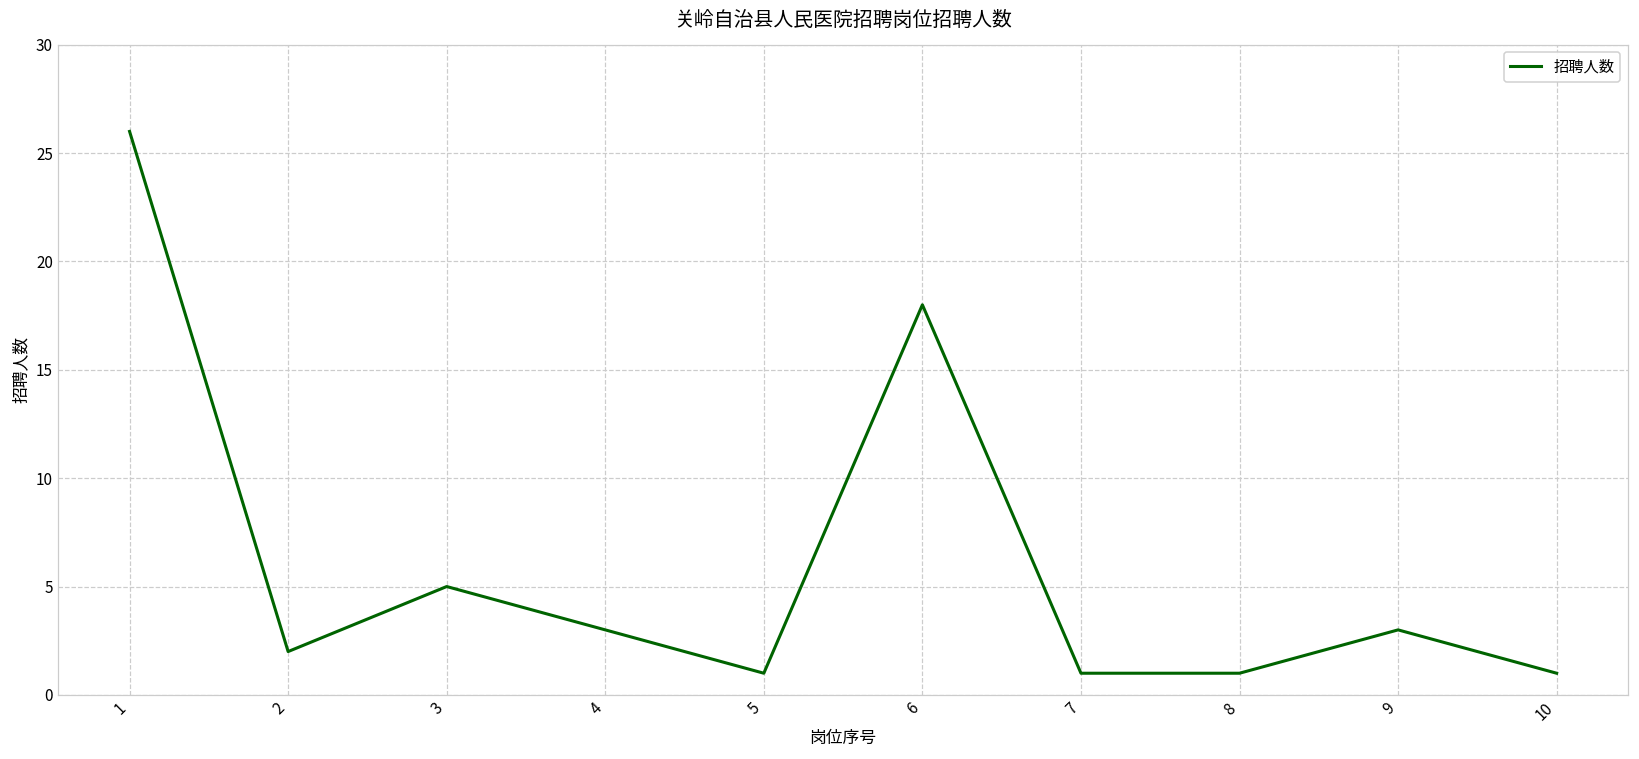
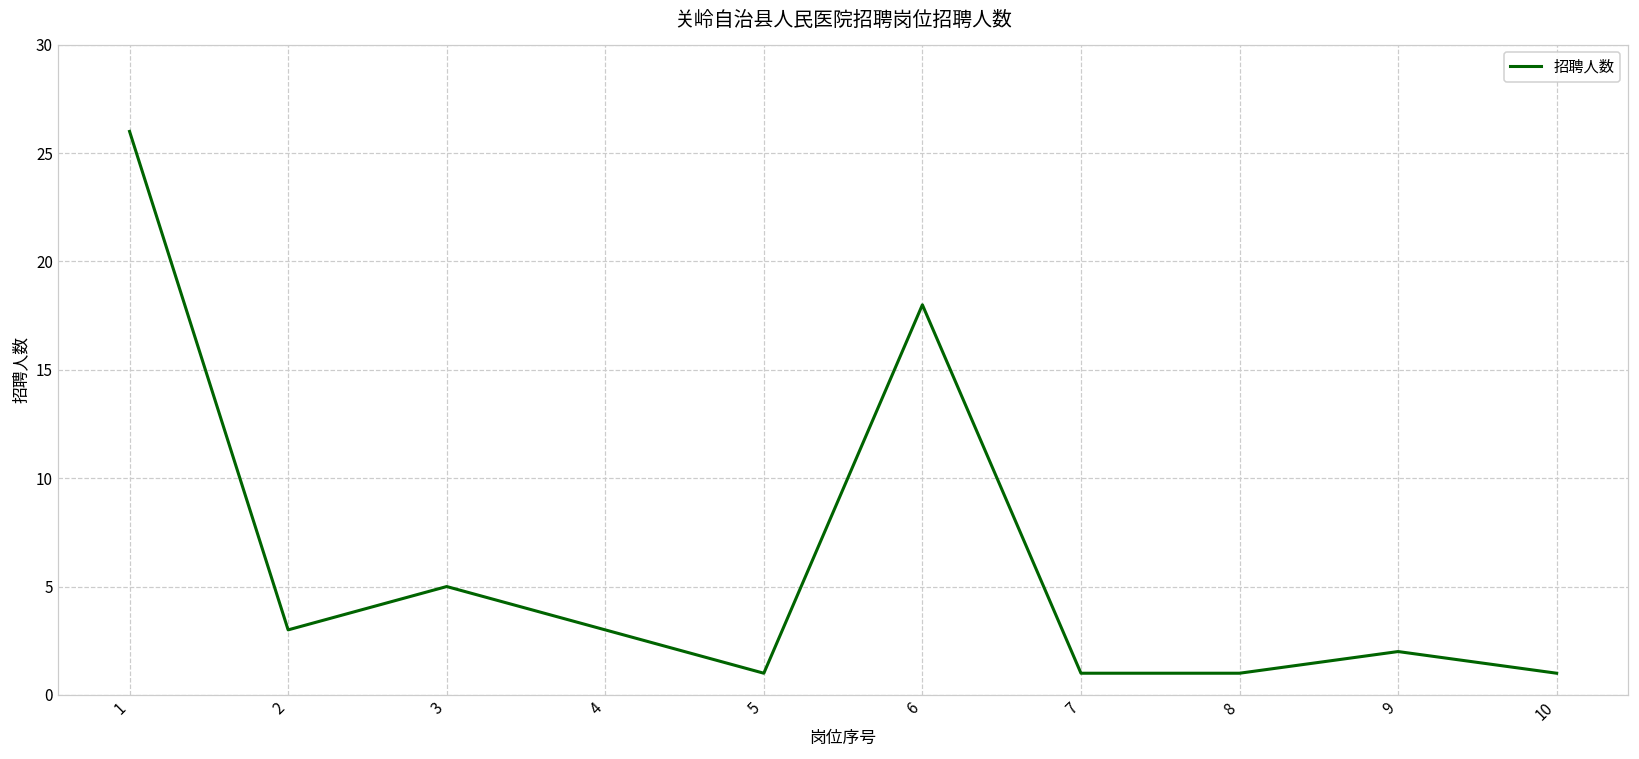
  {
    "1": 26,
-   "2": 2,
+   "2": 3,
    "3": 5,
    "4": 3,
    "5": 1,
    "6": 18,
    "7": 1,
    "8": 1,
-   "9": 3,
+   "9": 2,
    "10": 1
  }
